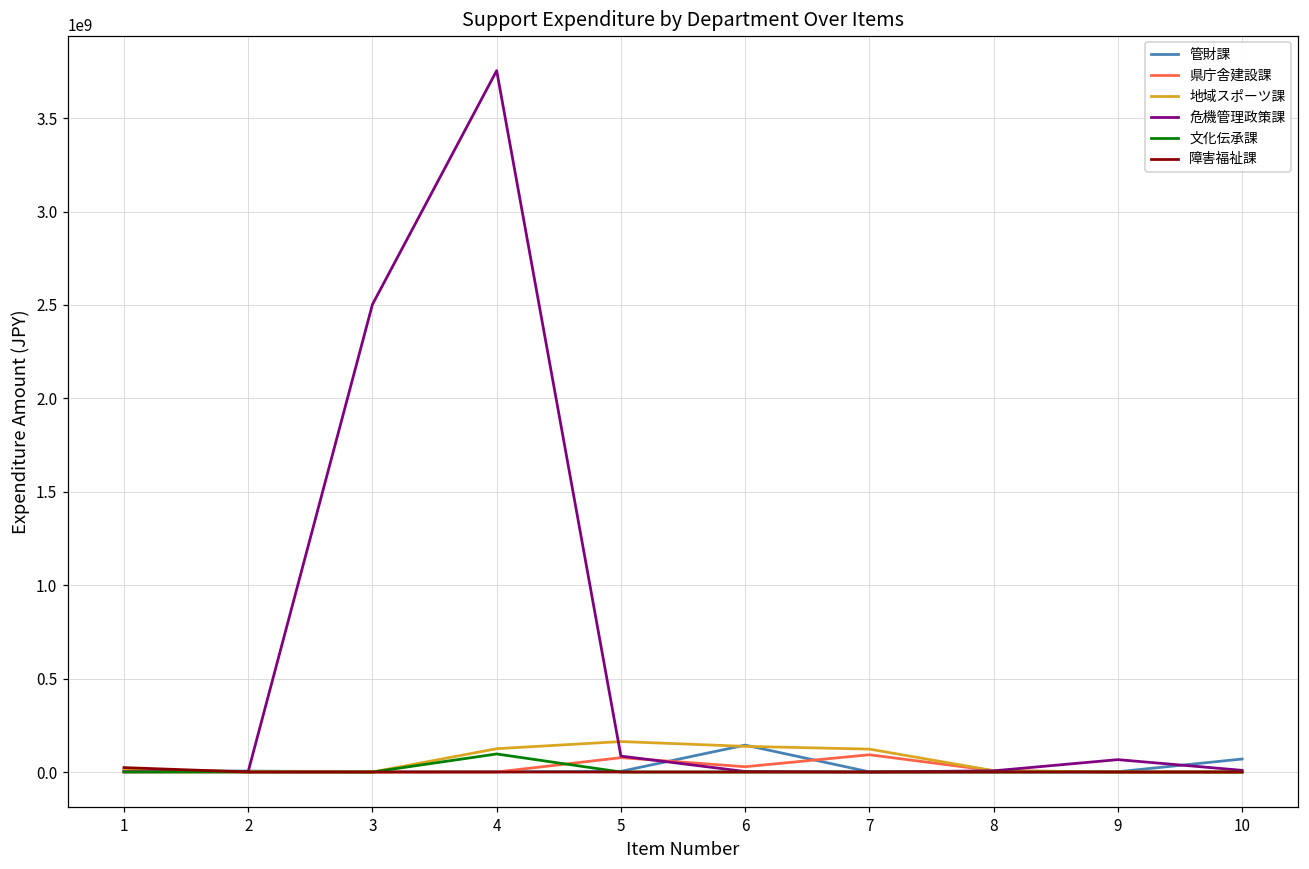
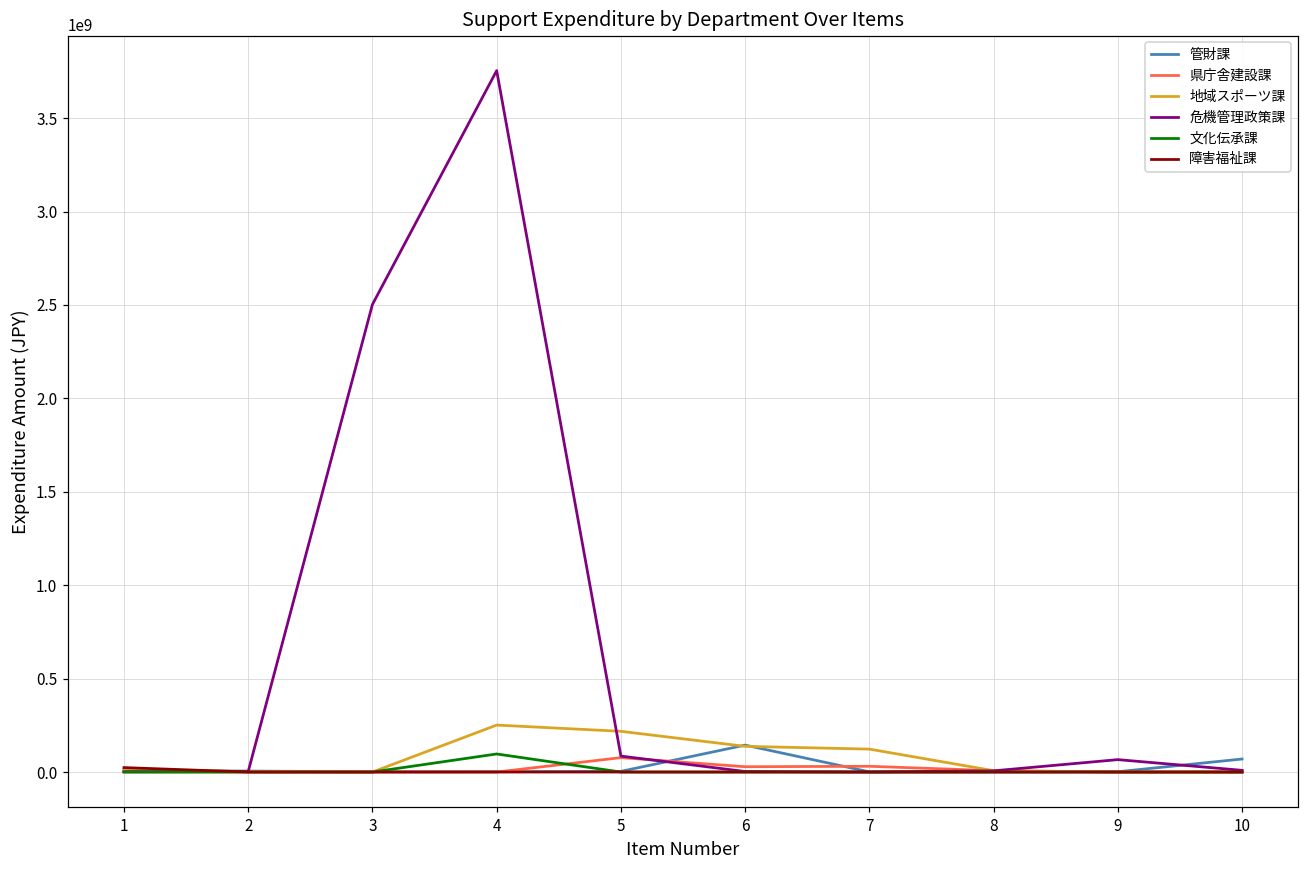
  {
    "管財課": {
      "10": 70000000
    },
    "県庁舎建設課": {
      "6": 30000000,
-     "7": 90000000
+     "7": 30000000
    },
    "地域スポーツ課": {
-     "4": 120000000,
-     "5": 160000000,
+     "4": 250000000,
+     "5": 220000000,
      "7": 120000000
    },
    "危機管理政策課": {
      "3": 2500000000,
      "4": 3750000000,
      "9": 70000000
    },
    "文化伝承課": {
      "4": 100000000
    }
  }
